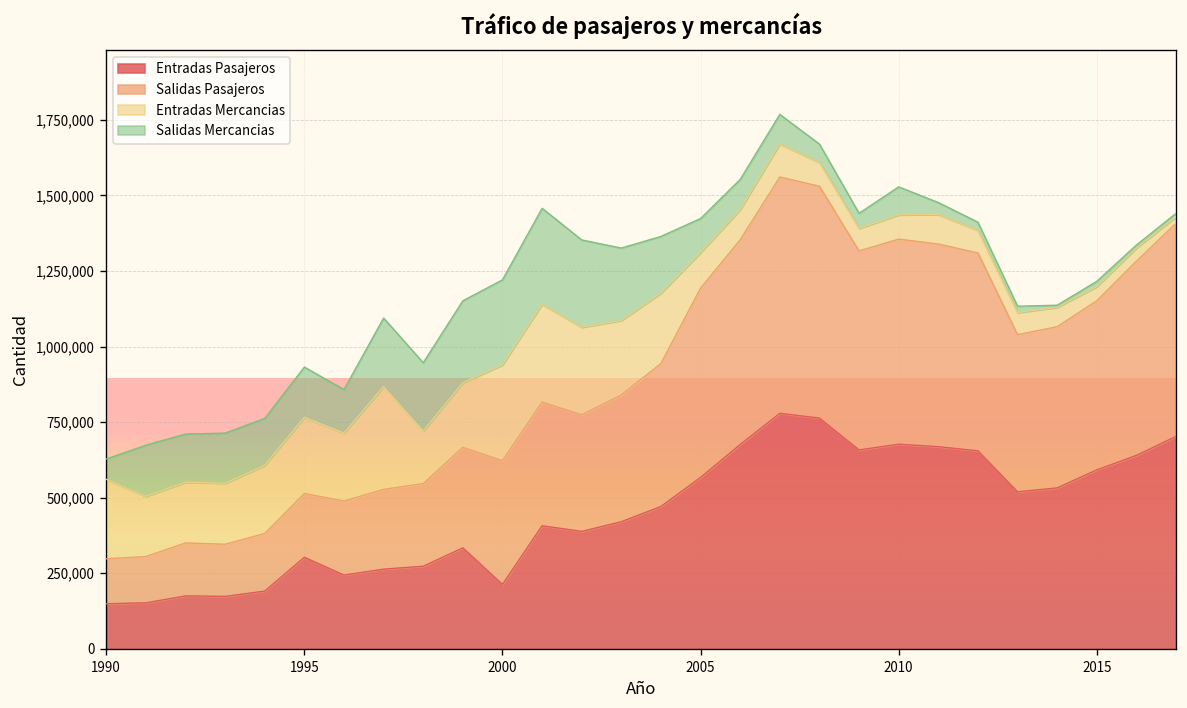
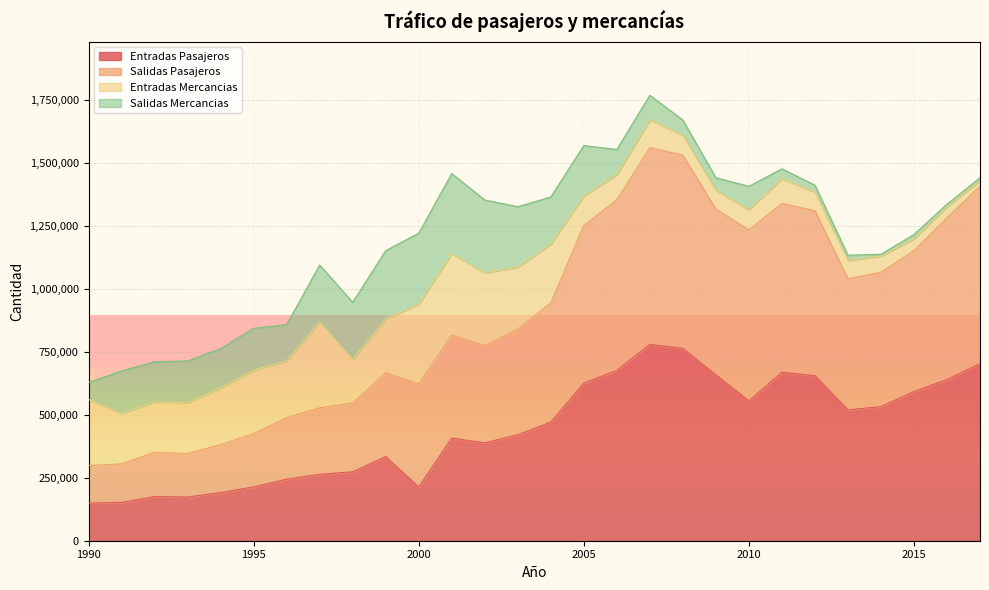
  {
    "Entradas Pasajeros": {
      "1990": "150,000",
-     "1995": "300,000",
+     "1995": "210,000",
      "2000": "210,000",
-     "2005": "570,000",
-     "2010": "680,000",
+     "2005": "630,000",
+     "2010": "560,000",
      "2015": "590,000"
    },
    "Salidas Mercancias": {
      "1990": "70,000",
      "1995": "170,000",
      "2000": "280,000",
-     "2005": "110,000",
+     "2005": "200,000",
      "2010": "90,000",
      "2015": "20,000"
    }
  }
